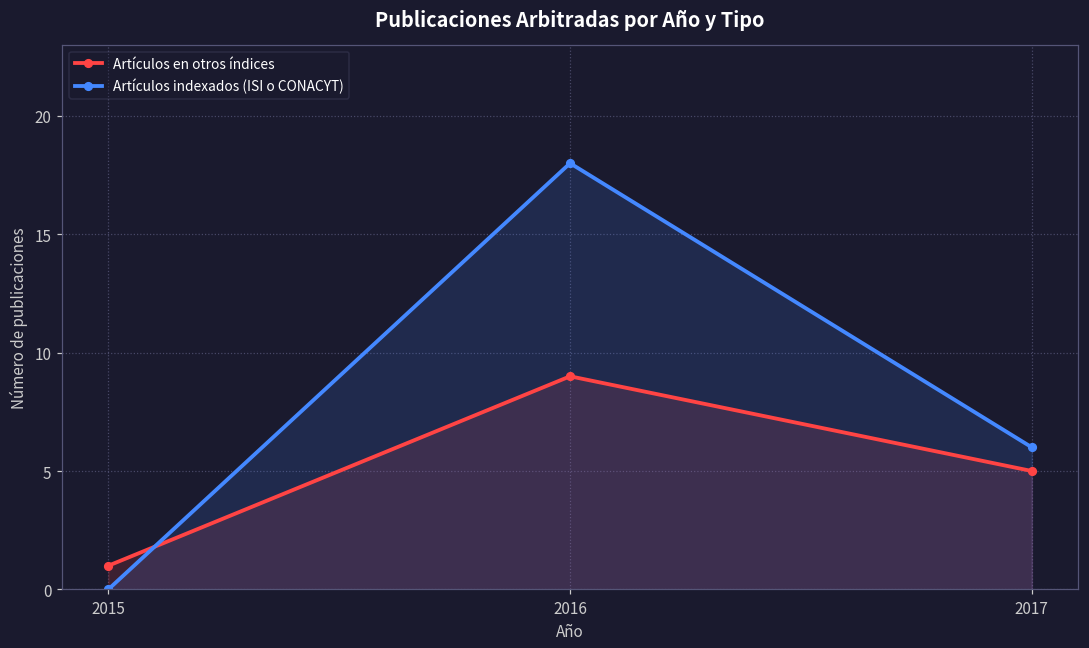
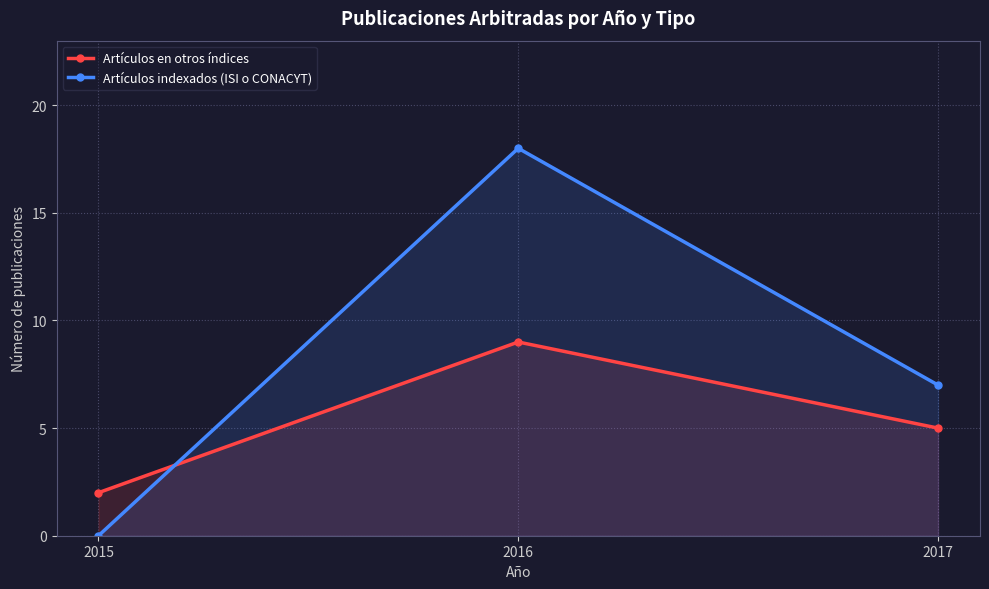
  {
    "Artículos en otros índices": {
-     "2015": 1,
+     "2015": 2,
      "2016": 9,
      "2017": 5
    },
    "Artículos indexados (ISI o CONACYT)": {
      "2015": 0,
      "2016": 18,
-     "2017": 6
+     "2017": 7
    }
  }
